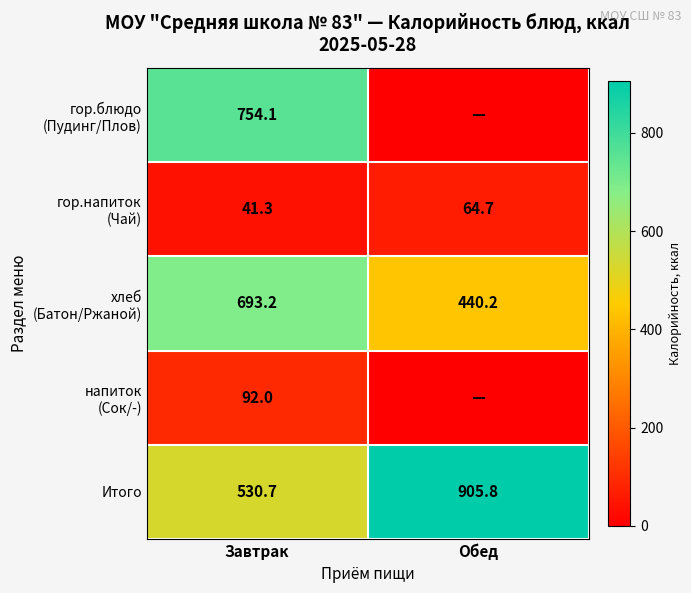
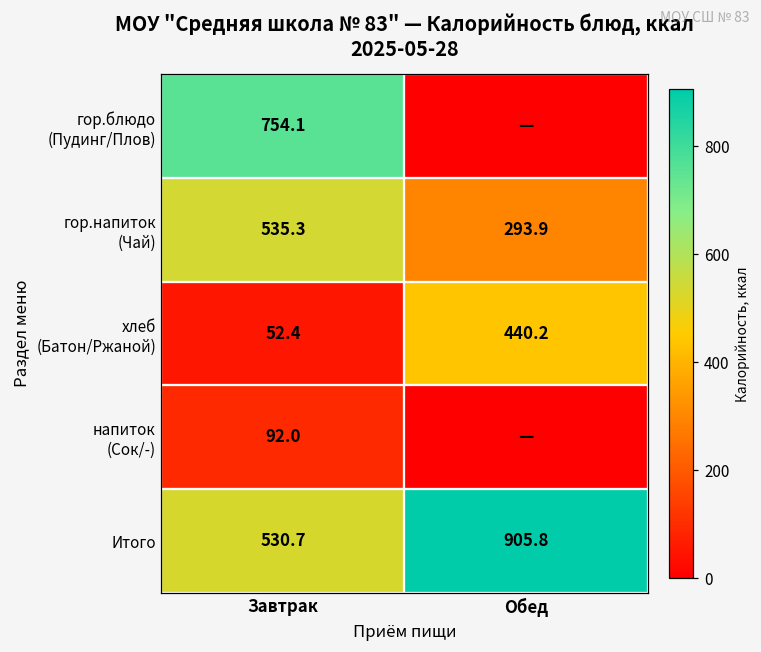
  {
    "гор.блюдо (Пудинг/Плов)": {
      "Завтрак": 754.1
    },
    "гор.напиток (Чай)": {
-     "Завтрак": 41.3,
-     "Обед": 64.7
+     "Завтрак": 535.3,
+     "Обед": 293.9
    },
    "хлеб (Батон/Ржаной)": {
-     "Завтрак": 693.2,
+     "Завтрак": 52.4,
      "Обед": 440.2
    },
    "напиток (Сок/-)": {
      "Завтрак": 92.0
    },
    "Итого": {
      "Завтрак": 530.7,
      "Обед": 905.8
    }
  }
